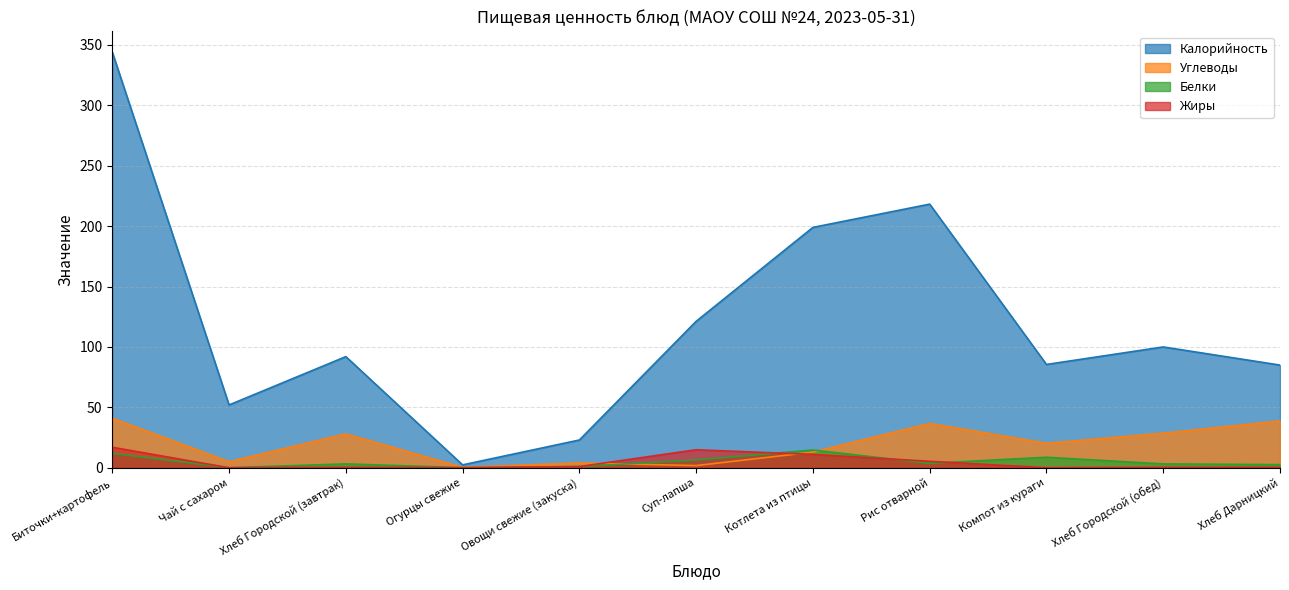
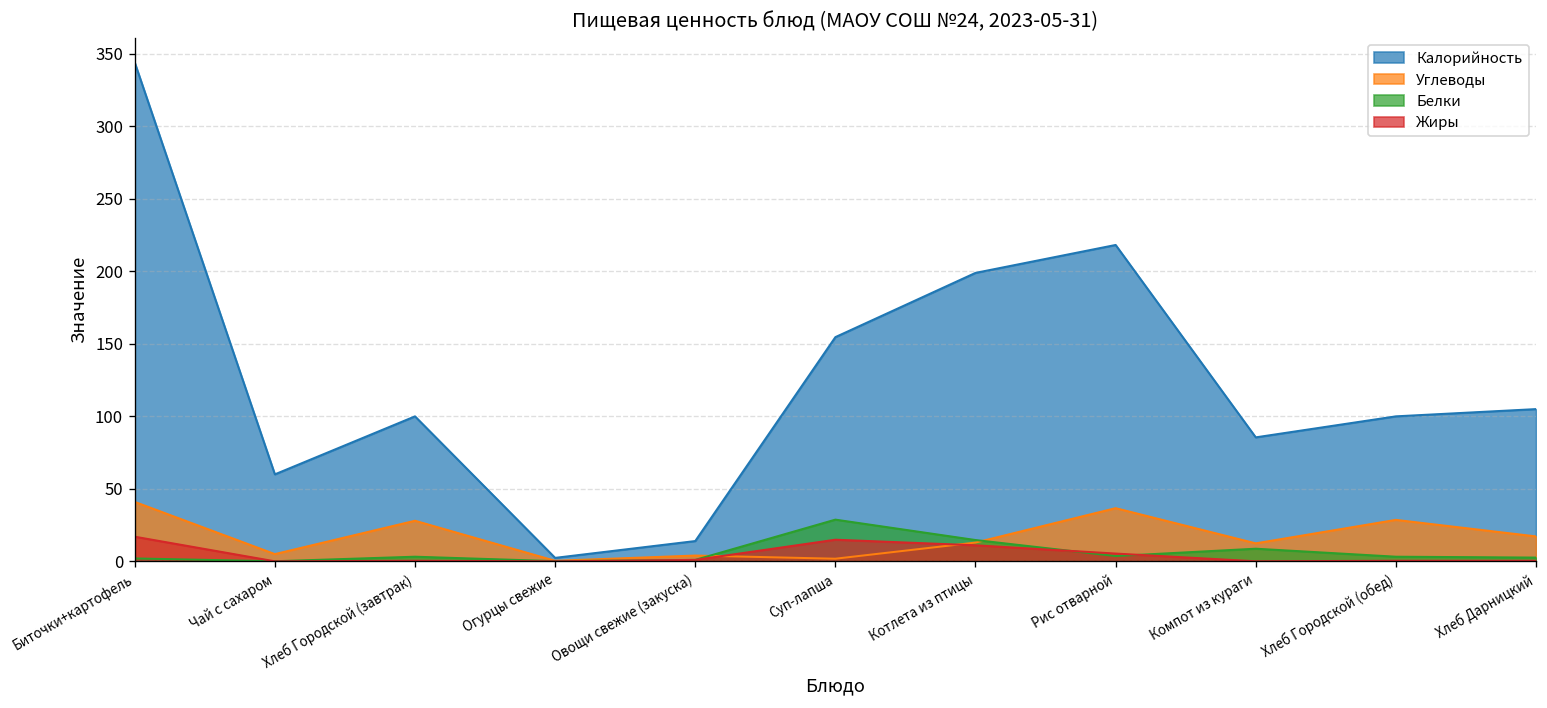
  {
    "Калорийность": {
      "Биточки+картофель": 344,
-     "Чай с сахаром": 52,
-     "Хлеб Городской (завтрак)": 92,
-     "Овощи свежие (закуска)": 23,
-     "Суп-лапша": 121,
+     "Чай с сахаром": 60,
+     "Хлеб Городской (завтрак)": 100,
+     "Овощи свежие (закуска)": 14,
+     "Суп-лапша": 155,
      "Котлета из птицы": 199,
      "Рис отварной": 218,
      "Компот из кураги": 86,
      "Хлеб Городской (обед)": 100,
-     "Хлеб Дарницкий": 85
+     "Хлеб Дарницкий": 105
    },
    "Углеводы": {
      "Биточки+картофель": 41,
      "Чай с сахаром": 5,
      "Хлеб Городской (завтрак)": 28,
      "Овощи свежие (закуска)": 4,
      "Суп-лапша": 2,
      "Рис отварной": 37,
-     "Компот из кураги": 20,
+     "Компот из кураги": 12,
      "Хлеб Городской (обед)": 29,
-     "Хлеб Дарницкий": 39
+     "Хлеб Дарницкий": 17
    },
    "Белки": {
-     "Биточки+картофель": 12,
+     "Биточки+картофель": 2,
      "Хлеб Городской (завтрак)": 3,
-     "Суп-лапша": 6,
+     "Суп-лапша": 29,
      "Компот из кураги": 9,
      "Хлеб Городской (обед)": 3,
      "Хлеб Дарницкий": 3
    },
    "Жиры": {
      "Биточки+картофель": 17,
      "Хлеб Городской (завтрак)": 0,
      "Суп-лапша": 15,
      "Компот из кураги": 0,
      "Хлеб Городской (обед)": 0,
      "Хлеб Дарницкий": 0
    }
  }
